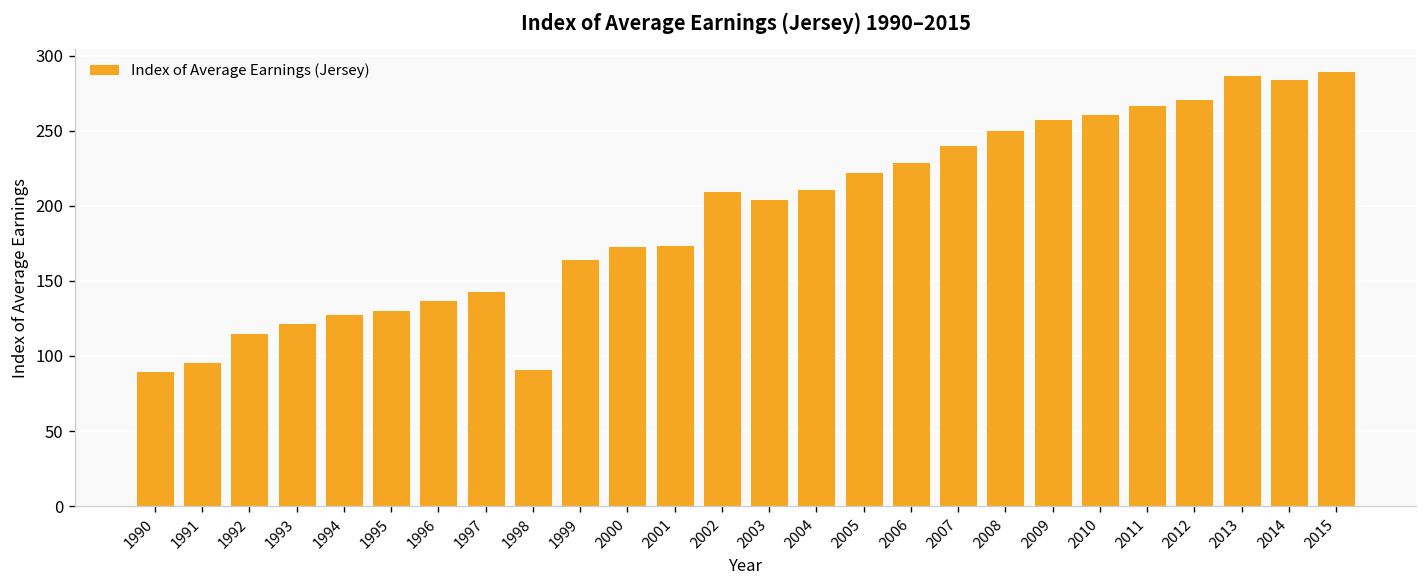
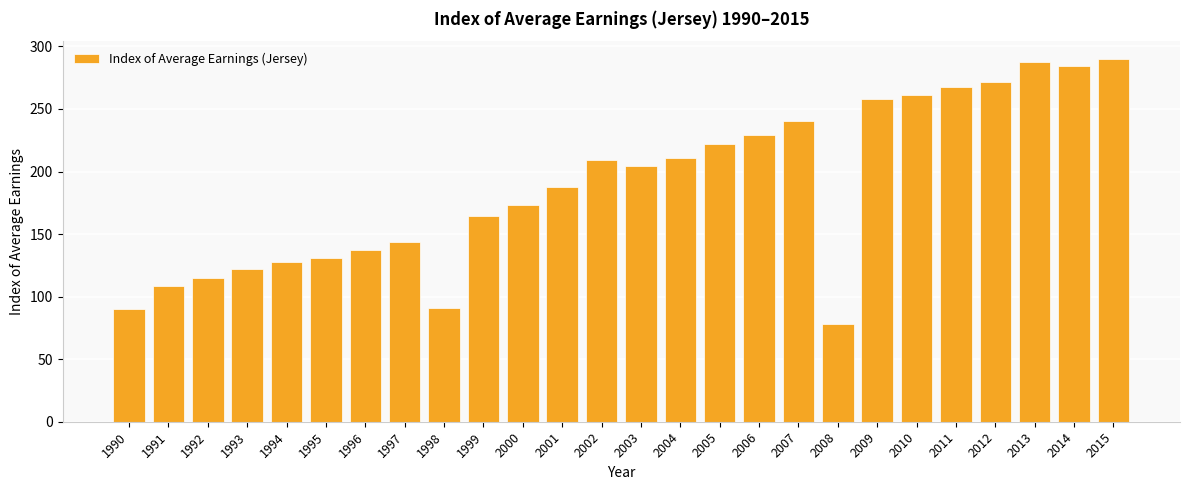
  {
    "1990": 90,
-   "1991": 96,
+   "1991": 109,
    "1992": 115,
    "1993": 122,
    "1994": 128,
    "1995": 131,
    "1996": 137,
    "1997": 144,
    "1998": 91,
    "1999": 164,
    "2000": 173,
-   "2001": 174,
+   "2001": 187,
    "2002": 210,
    "2003": 204,
    "2004": 211,
    "2005": 222,
    "2006": 230,
    "2007": 240,
-   "2008": 251,
+   "2008": 78,
    "2009": 258,
    "2010": 261,
    "2011": 267,
    "2012": 271,
    "2013": 287,
    "2014": 285,
    "2015": 290
  }
